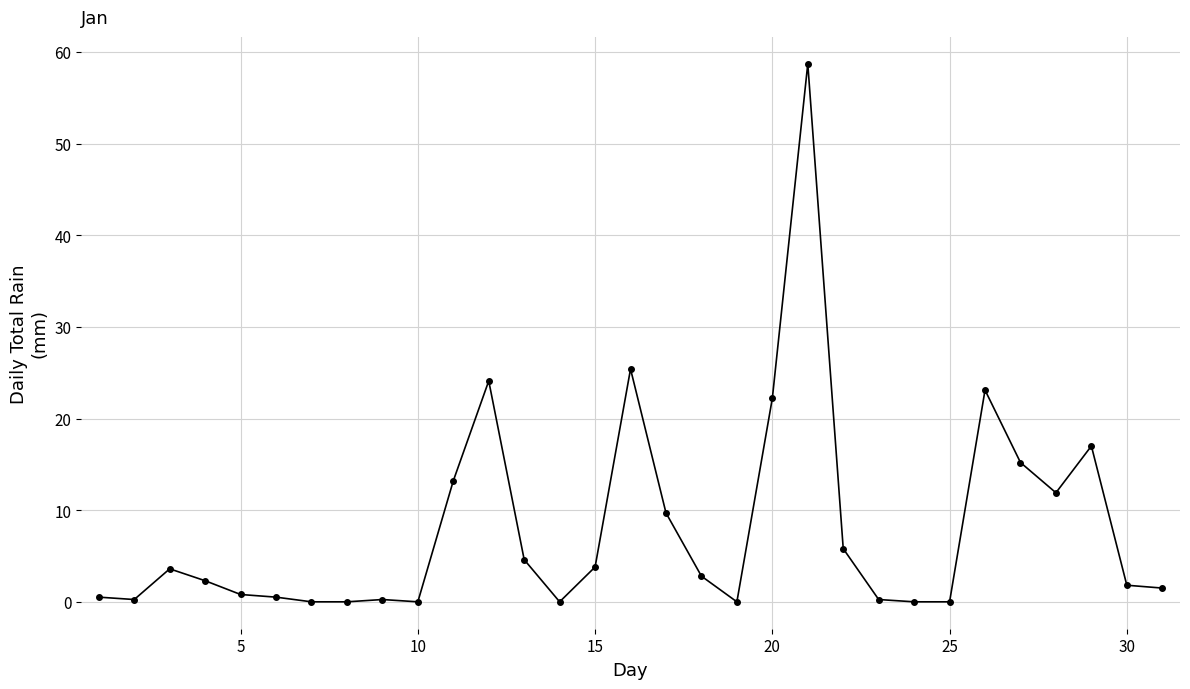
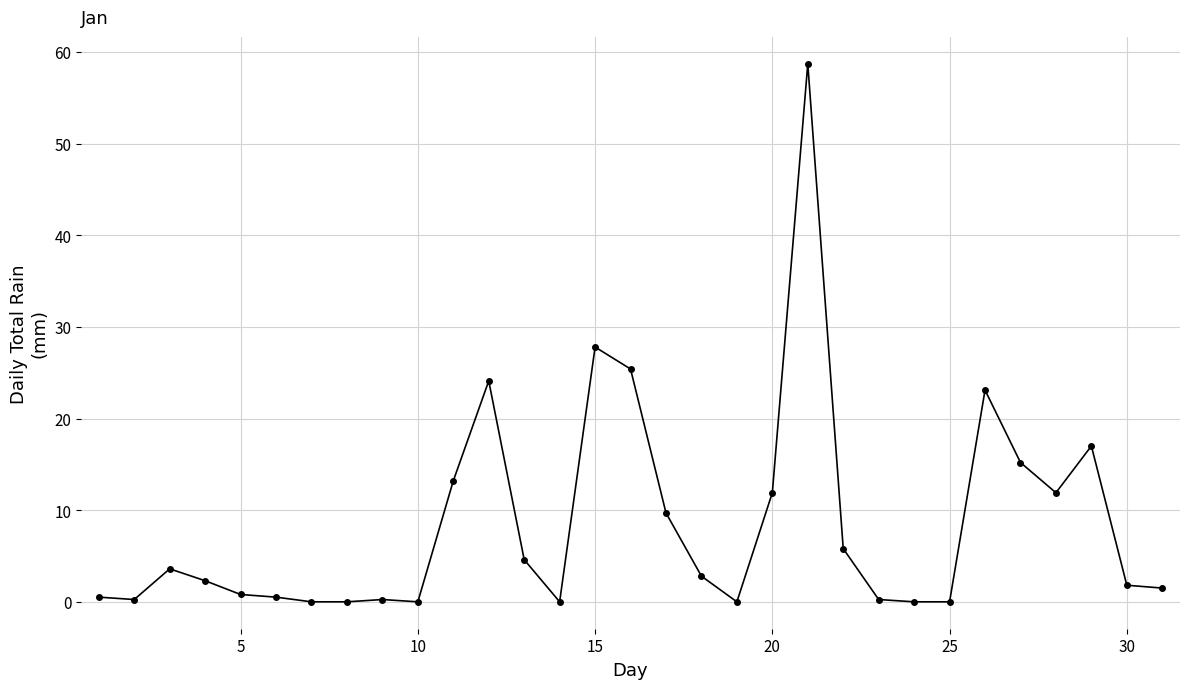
  {
    "5": 1,
    "10": 0,
-   "15": 4,
-   "20": 22,
+   "15": 28,
+   "20": 12,
    "25": 0,
    "30": 2
  }
